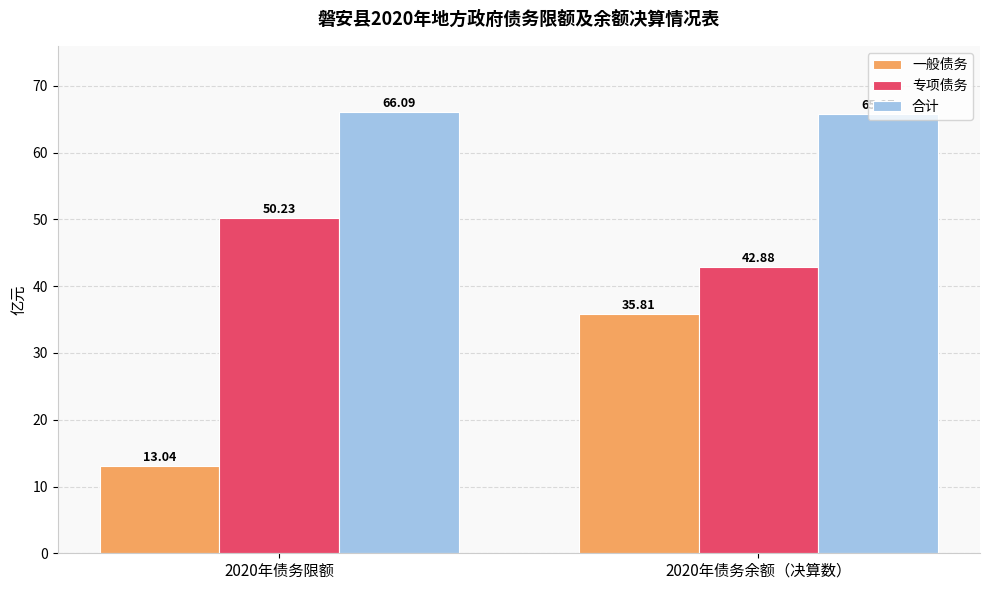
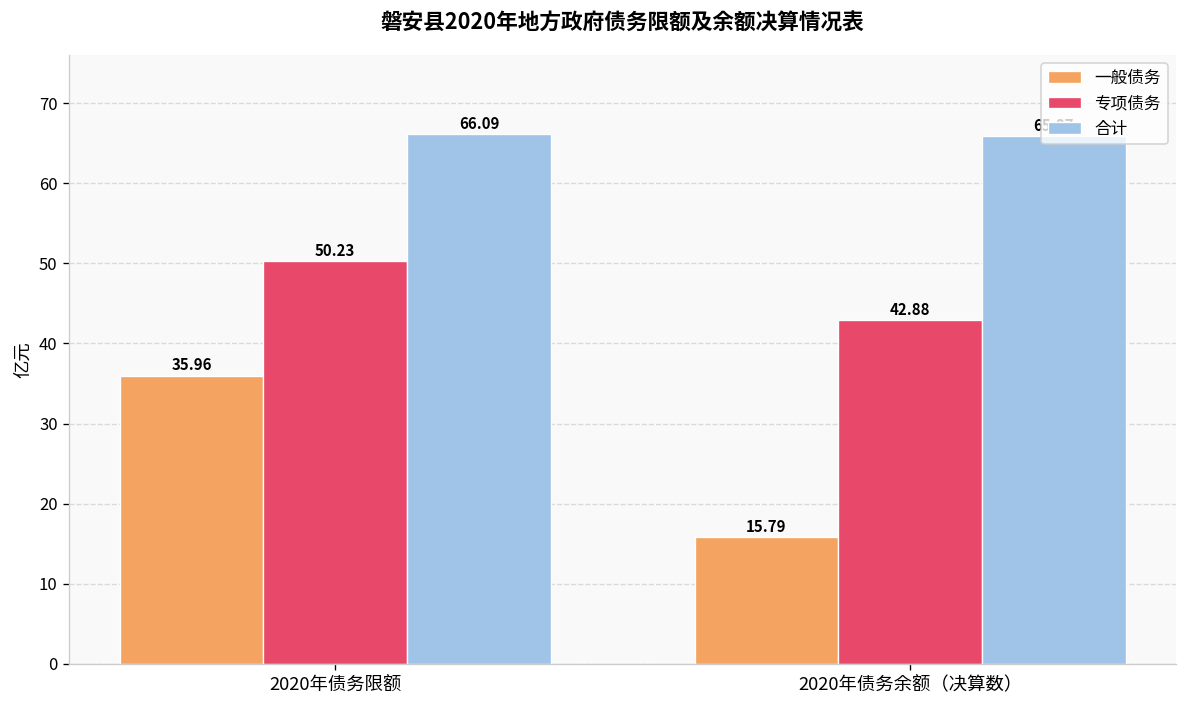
  {
    "一般债务": {
-     "2020年债务限额": 13.04,
-     "2020年债务余额（决算数）": 35.81
+     "2020年债务限额": 35.96,
+     "2020年债务余额（决算数）": 15.79
    },
    "专项债务": {
      "2020年债务限额": 50.23,
      "2020年债务余额（决算数）": 42.88
    },
    "合计": {
      "2020年债务限额": 66.09
    }
  }
